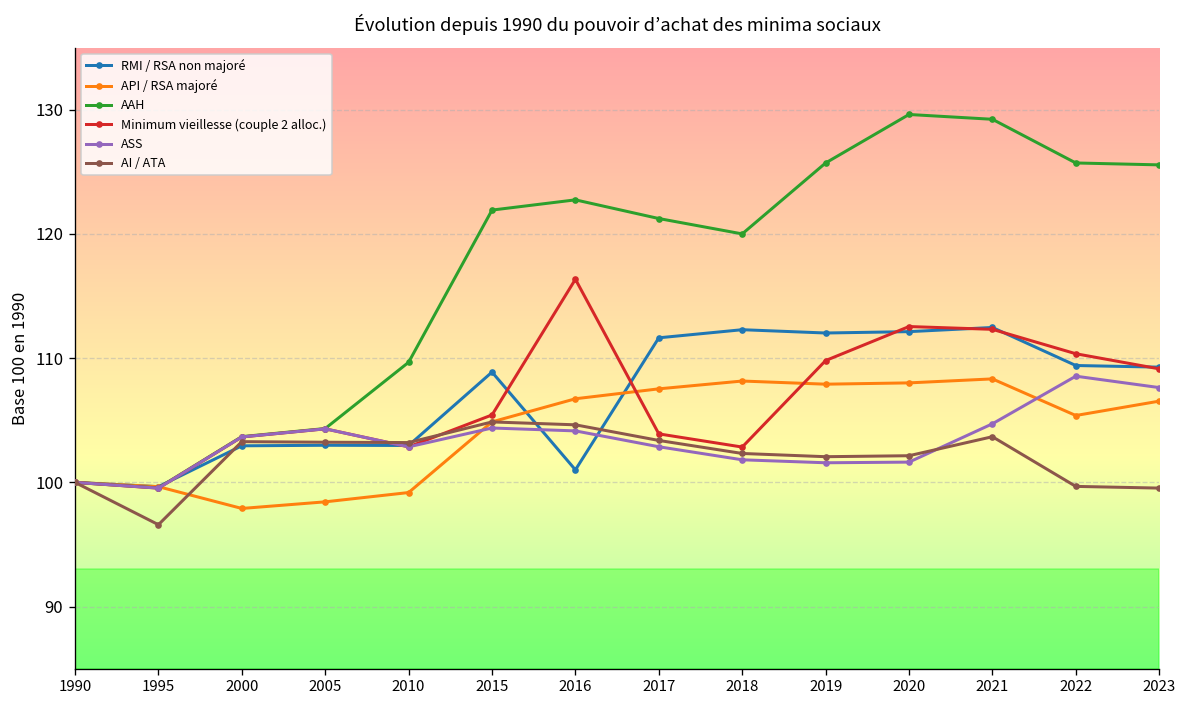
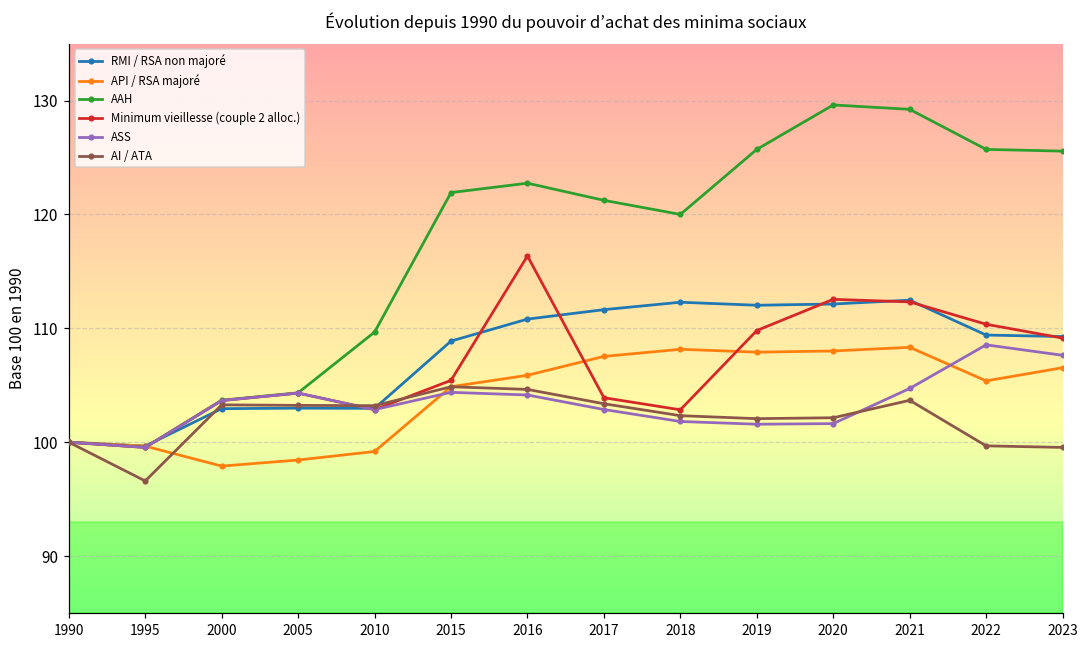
  {
    "RMI / RSA non majoré": {
      "2000": 102.9,
      "2005": 103.0,
      "2015": 108.9,
-     "2016": 101.0,
+     "2016": 110.8,
      "2017": 111.6,
      "2018": 112.3,
      "2019": 112.0,
      "2020": 112.1,
      "2022": 109.4
    },
    "API / RSA majoré": {
      "2000": 97.9,
      "2005": 98.4,
      "2010": 99.2,
-     "2016": 106.7,
+     "2016": 105.9,
      "2017": 107.5,
      "2018": 108.2,
      "2019": 107.9,
      "2020": 108.0,
      "2021": 108.3,
      "2022": 105.4,
      "2023": 106.5
    },
    "AAH": {
      "2010": 109.7,
      "2015": 121.9,
      "2016": 122.7,
      "2017": 121.2,
      "2018": 120.0,
      "2019": 125.7,
      "2020": 129.6,
      "2021": 129.2,
      "2022": 125.7,
      "2023": 125.6
    },
    "Minimum vieillesse (couple 2 alloc.)": {
      "2015": 105.4,
      "2016": 116.4,
      "2017": 103.9,
      "2018": 102.8,
      "2019": 109.8,
      "2020": 112.5,
      "2022": 110.4
    },
    "ASS": {
      "2015": 104.4,
      "2016": 104.1,
      "2017": 102.9,
      "2018": 101.8,
      "2019": 101.6,
      "2020": 101.6,
      "2021": 104.7,
      "2022": 108.6,
      "2023": 107.6
    },
    "AI / ATA": {
      "1995": 96.6,
      "2000": 103.3,
      "2005": 103.2,
      "2016": 104.6,
      "2017": 103.4,
      "2018": 102.3,
      "2019": 102.1,
      "2020": 102.1,
      "2021": 103.7,
      "2022": 99.7,
      "2023": 99.5
    }
  }
